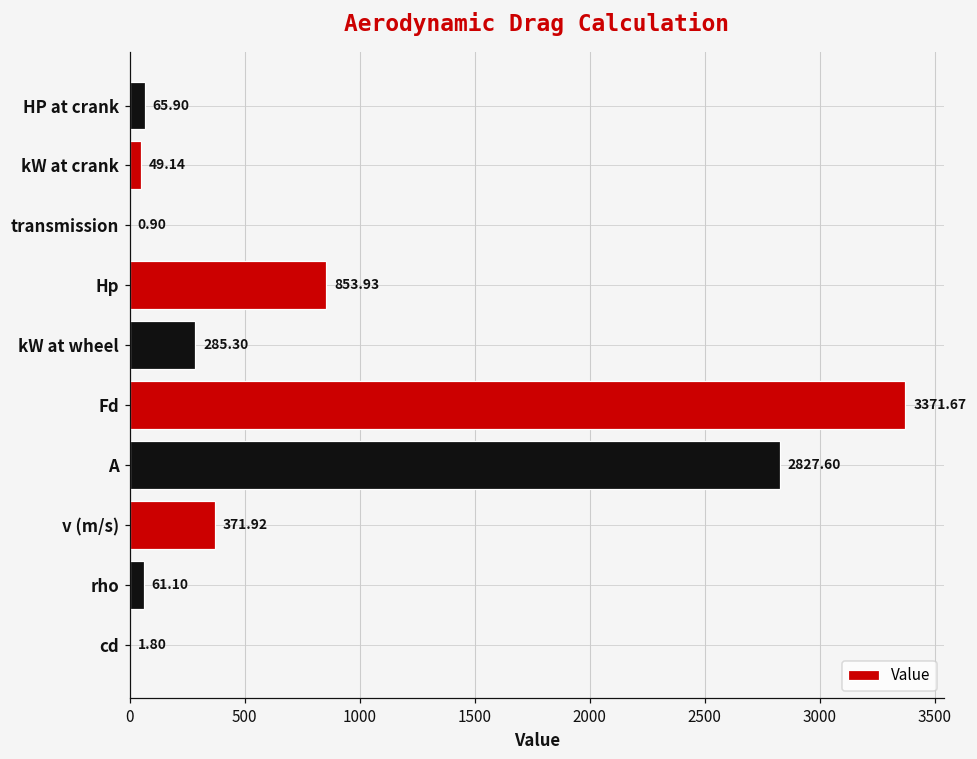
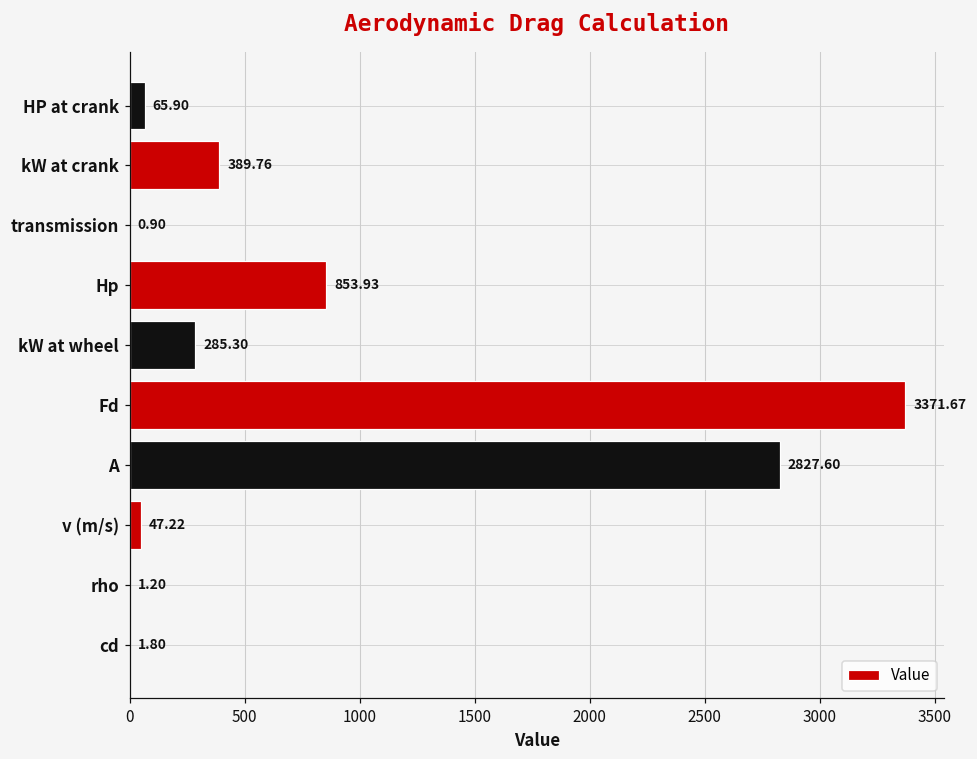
  {
    "HP at crank": 65.90,
-   "kW at crank": 49.14,
+   "kW at crank": 389.76,
    "transmission": 0.90,
    "Hp": 853.93,
    "kW at wheel": 285.30,
    "Fd": 3371.67,
    "A": 2827.60,
-   "v (m/s)": 371.92,
-   "rho": 61.10,
+   "v (m/s)": 47.22,
+   "rho": 1.20,
    "cd": 1.80
  }
